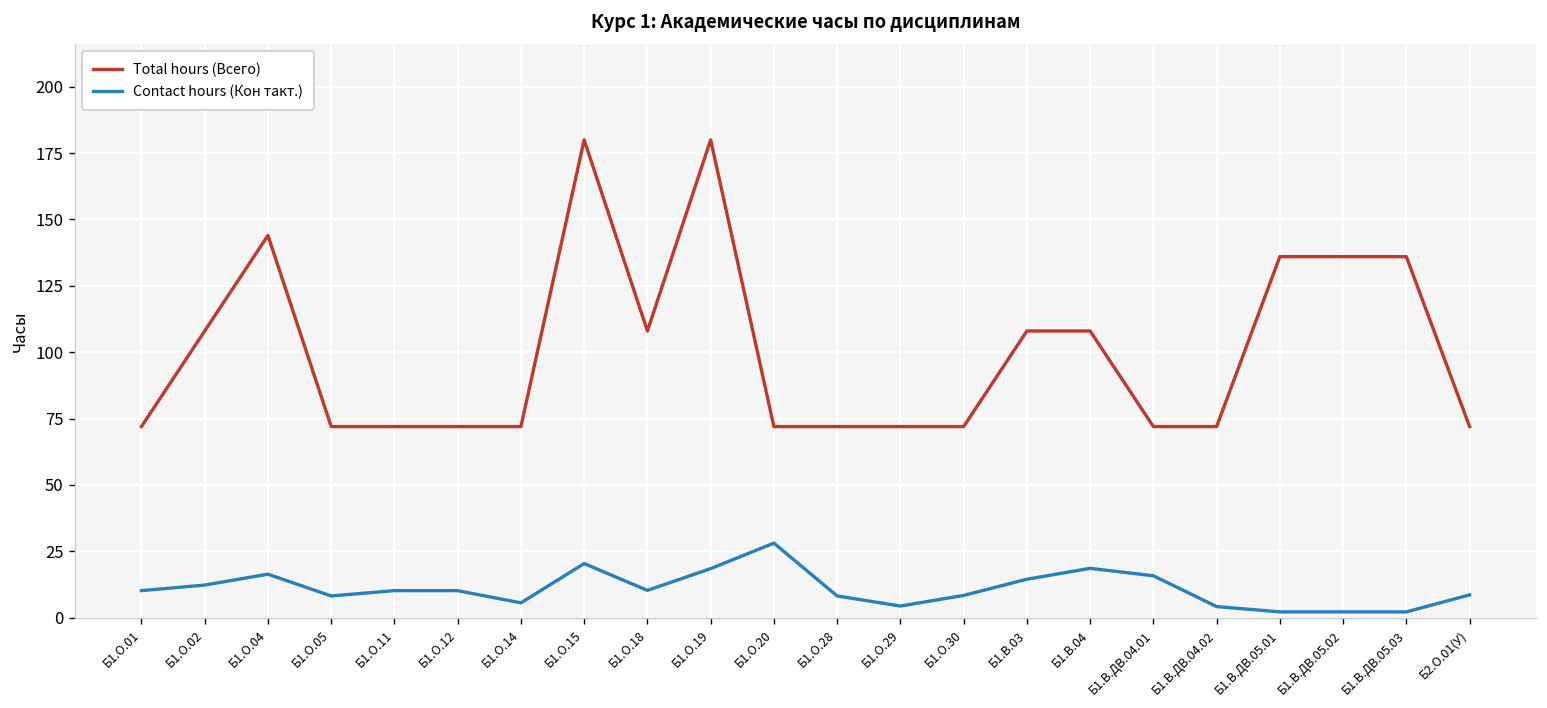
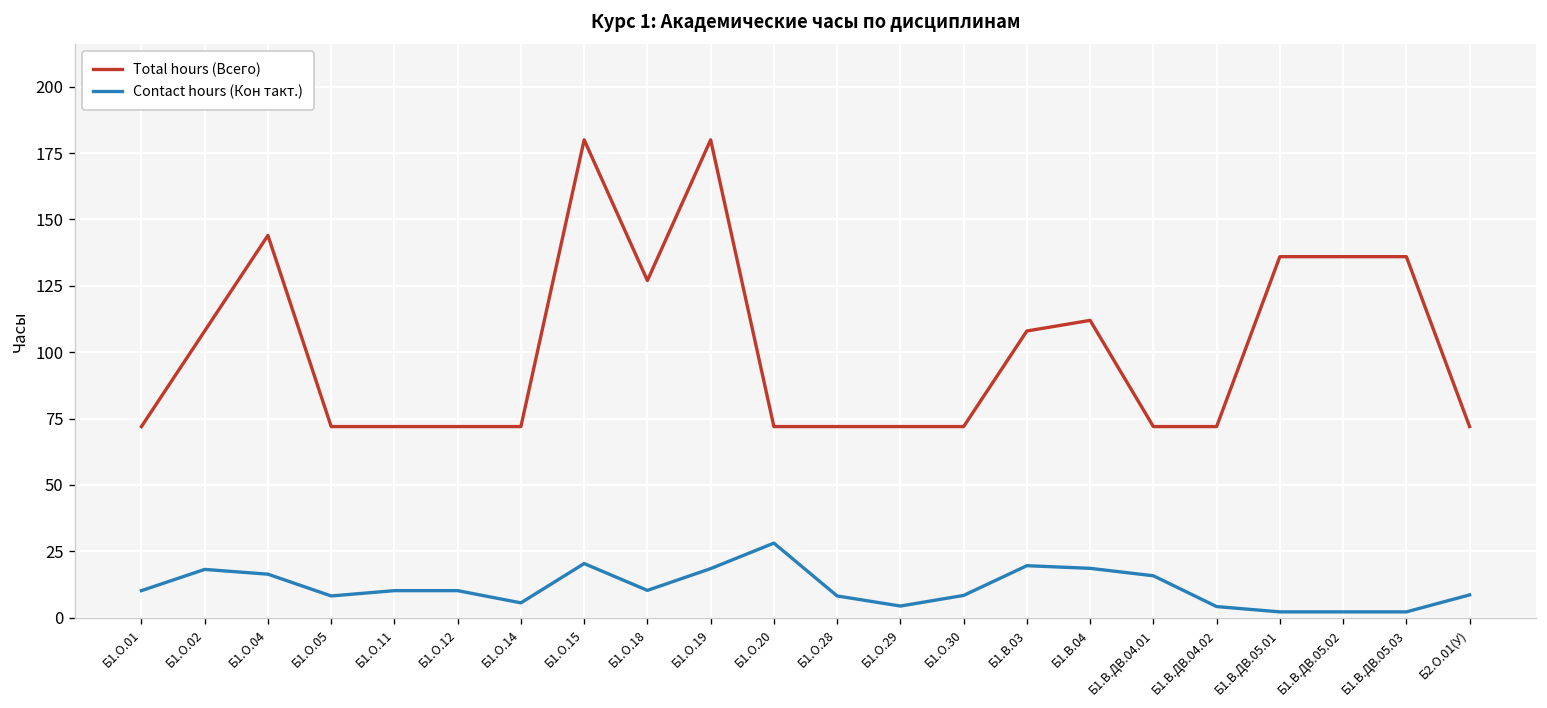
  {
    "Total hours (Всего)": {
      "Б1.О.01": 72,
      "Б1.О.02": 108,
      "Б1.О.04": 144,
      "Б1.О.05": 72,
      "Б1.О.11": 72,
      "Б1.О.12": 72,
      "Б1.О.14": 72,
      "Б1.О.15": 180,
-     "Б1.О.18": 108,
+     "Б1.О.18": 127,
      "Б1.О.19": 180,
      "Б1.О.20": 72,
      "Б1.О.28": 72,
      "Б1.О.29": 72,
      "Б1.О.30": 72,
      "Б1.В.03": 108,
-     "Б1.В.04": 108,
+     "Б1.В.04": 112,
      "Б1.В.ДВ.04.01": 72,
      "Б1.В.ДВ.04.02": 72,
      "Б1.В.ДВ.05.01": 136,
      "Б1.В.ДВ.05.02": 136,
      "Б1.В.ДВ.05.03": 136,
      "Б2.О.01(У)": 72
    },
    "Contact hours (Кон такт.)": {
      "Б1.О.01": 10,
-     "Б1.О.02": 12,
+     "Б1.О.02": 18,
      "Б1.О.04": 16,
      "Б1.О.05": 8,
      "Б1.О.11": 10,
      "Б1.О.12": 10,
      "Б1.О.14": 6,
      "Б1.О.15": 20,
      "Б1.О.18": 10,
      "Б1.О.19": 19,
      "Б1.О.20": 28,
      "Б1.О.28": 8,
      "Б1.О.29": 4,
      "Б1.О.30": 8,
-     "Б1.В.03": 15,
+     "Б1.В.03": 20,
      "Б1.В.04": 19,
      "Б1.В.ДВ.04.01": 16,
      "Б1.В.ДВ.04.02": 4,
      "Б1.В.ДВ.05.01": 2,
      "Б1.В.ДВ.05.02": 2,
      "Б1.В.ДВ.05.03": 2,
      "Б2.О.01(У)": 9
    }
  }
